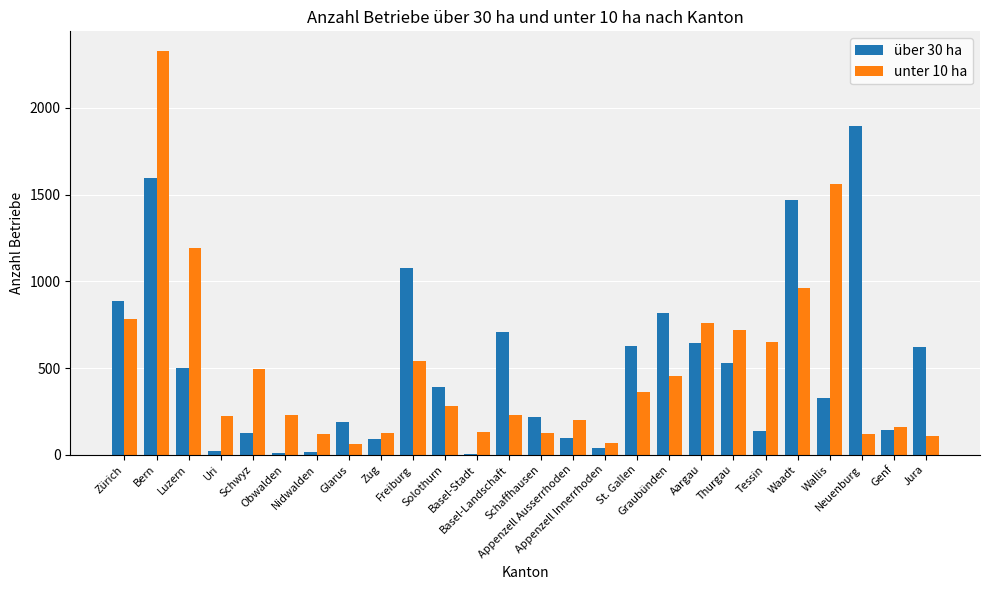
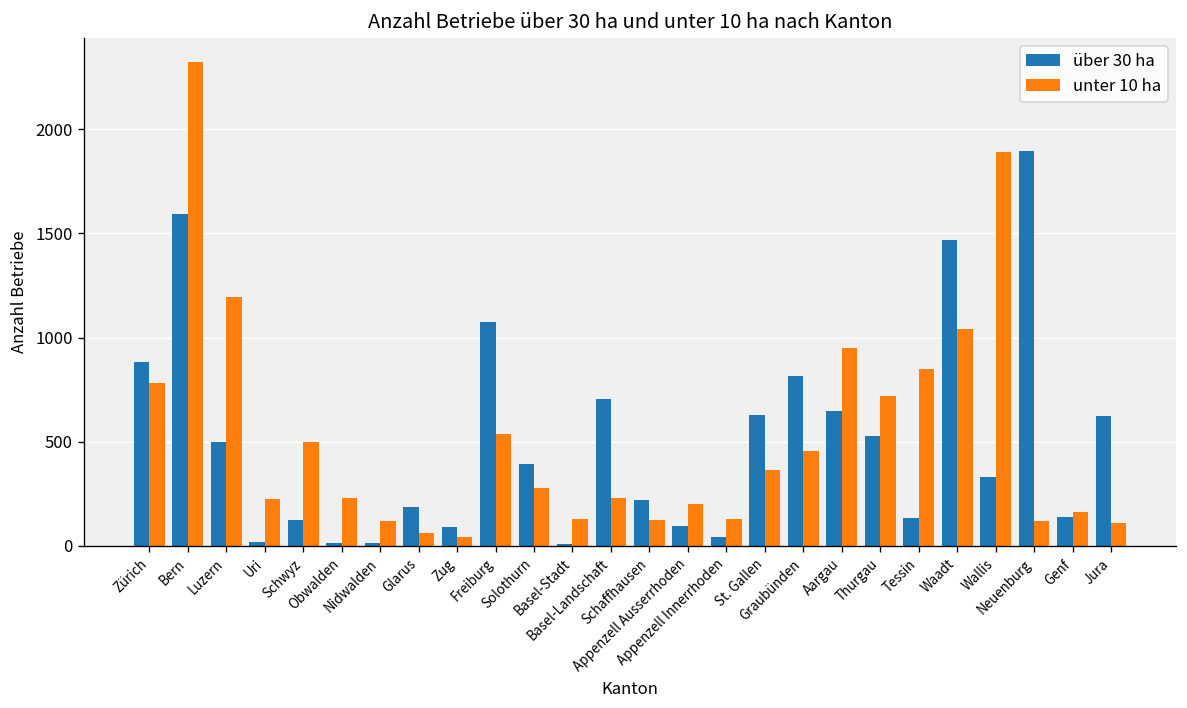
  {
    "über 30 ha": {
      "Zürich": 880,
      "Bern": 1590,
      "Luzern": 500,
      "Uri": 20,
      "Schwyz": 120,
      "Nidwalden": 20,
      "Glarus": 190,
      "Zug": 90,
      "Freiburg": 1080,
      "Solothurn": 390,
      "Basel-Landschaft": 710,
      "Schaffhausen": 220,
      "Appenzell Ausserrhoden": 90,
      "Appenzell Innerrhoden": 40,
      "St. Gallen": 630,
      "Graubünden": 820,
      "Aargau": 650,
      "Thurgau": 530,
      "Tessin": 140,
      "Waadt": 1470,
      "Wallis": 330,
      "Neuenburg": 1900,
      "Genf": 140,
      "Jura": 620
    },
    "unter 10 ha": {
      "Zürich": 780,
      "Bern": 2330,
      "Luzern": 1190,
      "Uri": 220,
      "Schwyz": 500,
      "Obwalden": 230,
      "Nidwalden": 120,
      "Glarus": 60,
-     "Zug": 120,
+     "Zug": 40,
      "Freiburg": 540,
      "Solothurn": 280,
      "Basel-Stadt": 130,
      "Basel-Landschaft": 230,
      "Schaffhausen": 120,
      "Appenzell Ausserrhoden": 200,
-     "Appenzell Innerrhoden": 70,
+     "Appenzell Innerrhoden": 130,
      "St. Gallen": 360,
      "Graubünden": 450,
-     "Aargau": 760,
+     "Aargau": 950,
      "Thurgau": 720,
-     "Tessin": 650,
-     "Waadt": 960,
-     "Wallis": 1560,
+     "Tessin": 850,
+     "Waadt": 1040,
+     "Wallis": 1890,
      "Neuenburg": 120,
      "Genf": 160,
      "Jura": 110
    }
  }
